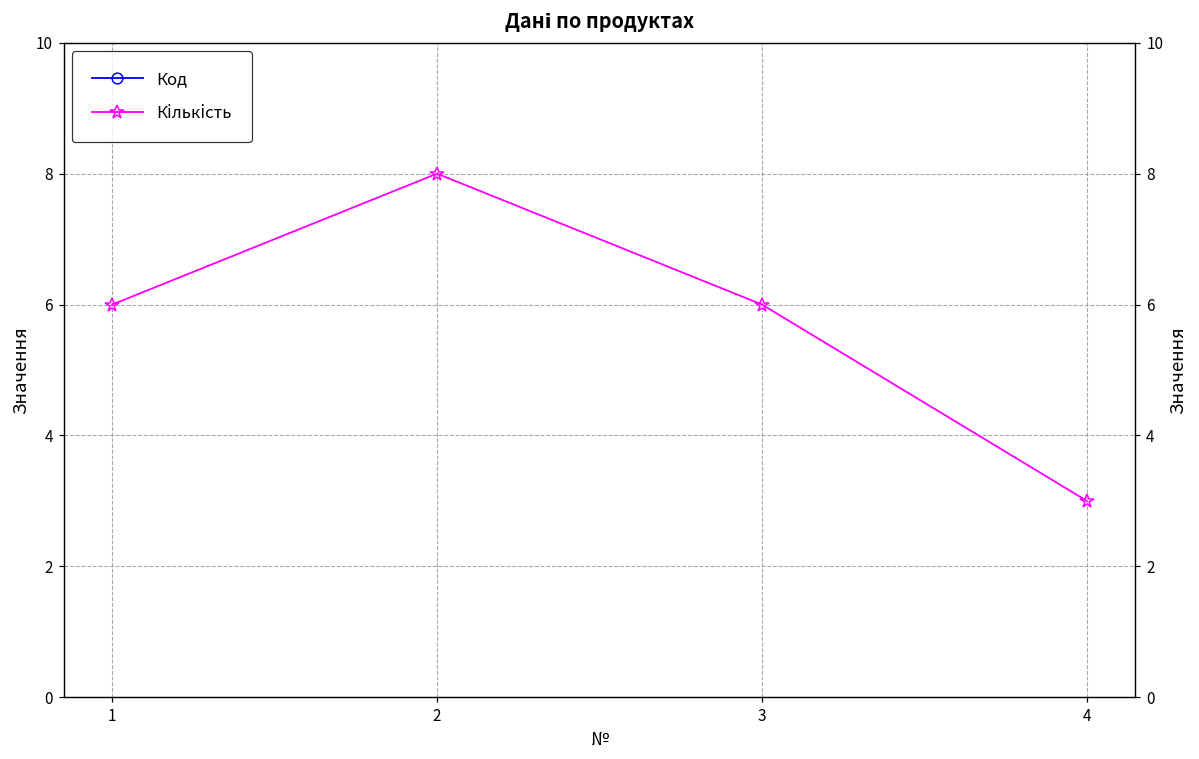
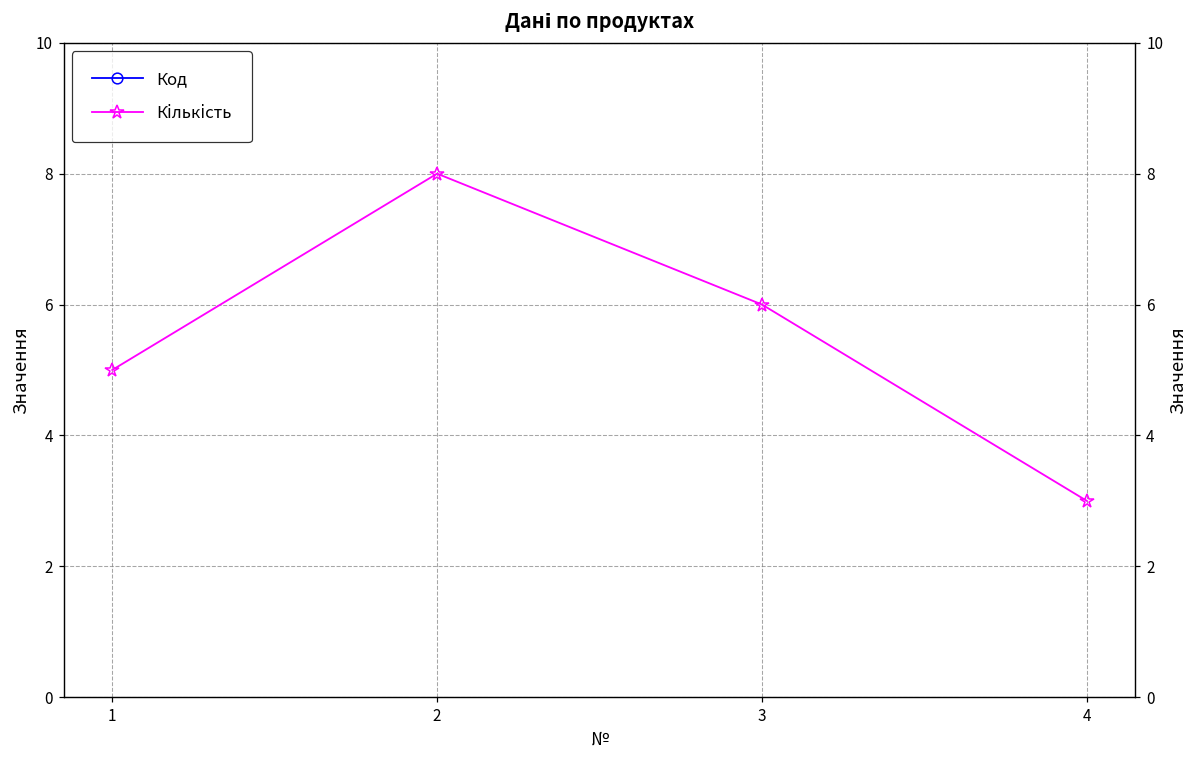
  {
    "Кількість": {
-     "1": 6,
+     "1": 5,
      "2": 8,
      "3": 6,
      "4": 3
    }
  }
